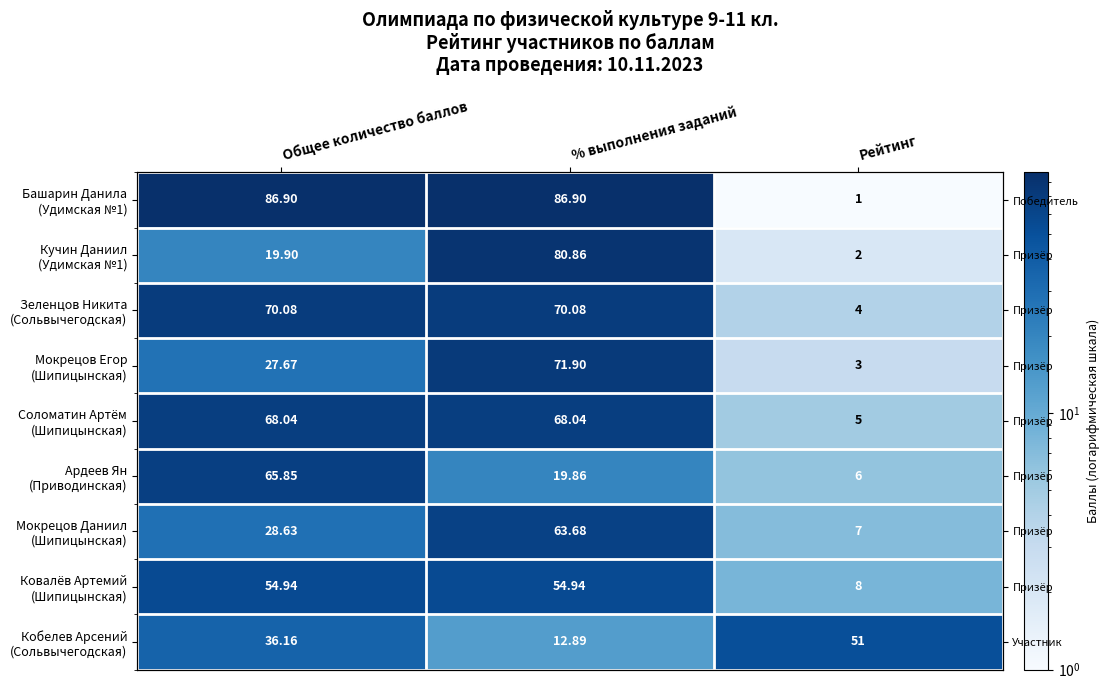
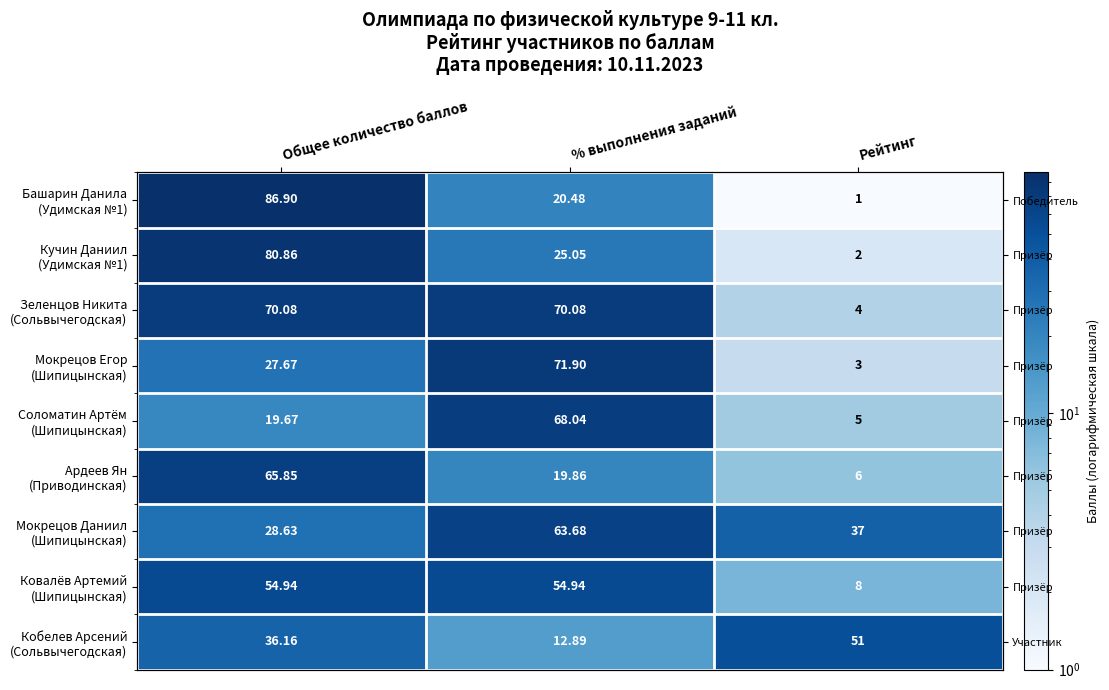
  {
    "Башарин Данила (Удимская №1)": {
      "Общее количество баллов": 86.90,
-     "% выполнения заданий": 86.90,
+     "% выполнения заданий": 20.48,
      "Рейтинг": 1
    },
    "Кучин Даниил (Удимская №1)": {
-     "Общее количество баллов": 19.90,
-     "% выполнения заданий": 80.86,
+     "Общее количество баллов": 80.86,
+     "% выполнения заданий": 25.05,
      "Рейтинг": 2
    },
    "Зеленцов Никита (Сольвычегодская)": {
      "Общее количество баллов": 70.08,
      "% выполнения заданий": 70.08,
      "Рейтинг": 4
    },
    "Мокрецов Егор (Шипицынская)": {
      "Общее количество баллов": 27.67,
      "% выполнения заданий": 71.90,
      "Рейтинг": 3
    },
    "Соломатин Артём (Шипицынская)": {
-     "Общее количество баллов": 68.04,
+     "Общее количество баллов": 19.67,
      "% выполнения заданий": 68.04,
      "Рейтинг": 5
    },
    "Ардеев Ян (Приводинская)": {
      "Общее количество баллов": 65.85,
      "% выполнения заданий": 19.86,
      "Рейтинг": 6
    },
    "Мокрецов Даниил (Шипицынская)": {
      "Общее количество баллов": 28.63,
      "% выполнения заданий": 63.68,
-     "Рейтинг": 7
+     "Рейтинг": 37
    },
    "Ковалёв Артемий (Шипицынская)": {
      "Общее количество баллов": 54.94,
      "% выполнения заданий": 54.94,
      "Рейтинг": 8
    },
    "Кобелев Арсений (Сольвычегодская)": {
      "Общее количество баллов": 36.16,
      "% выполнения заданий": 12.89,
      "Рейтинг": 51
    }
  }
